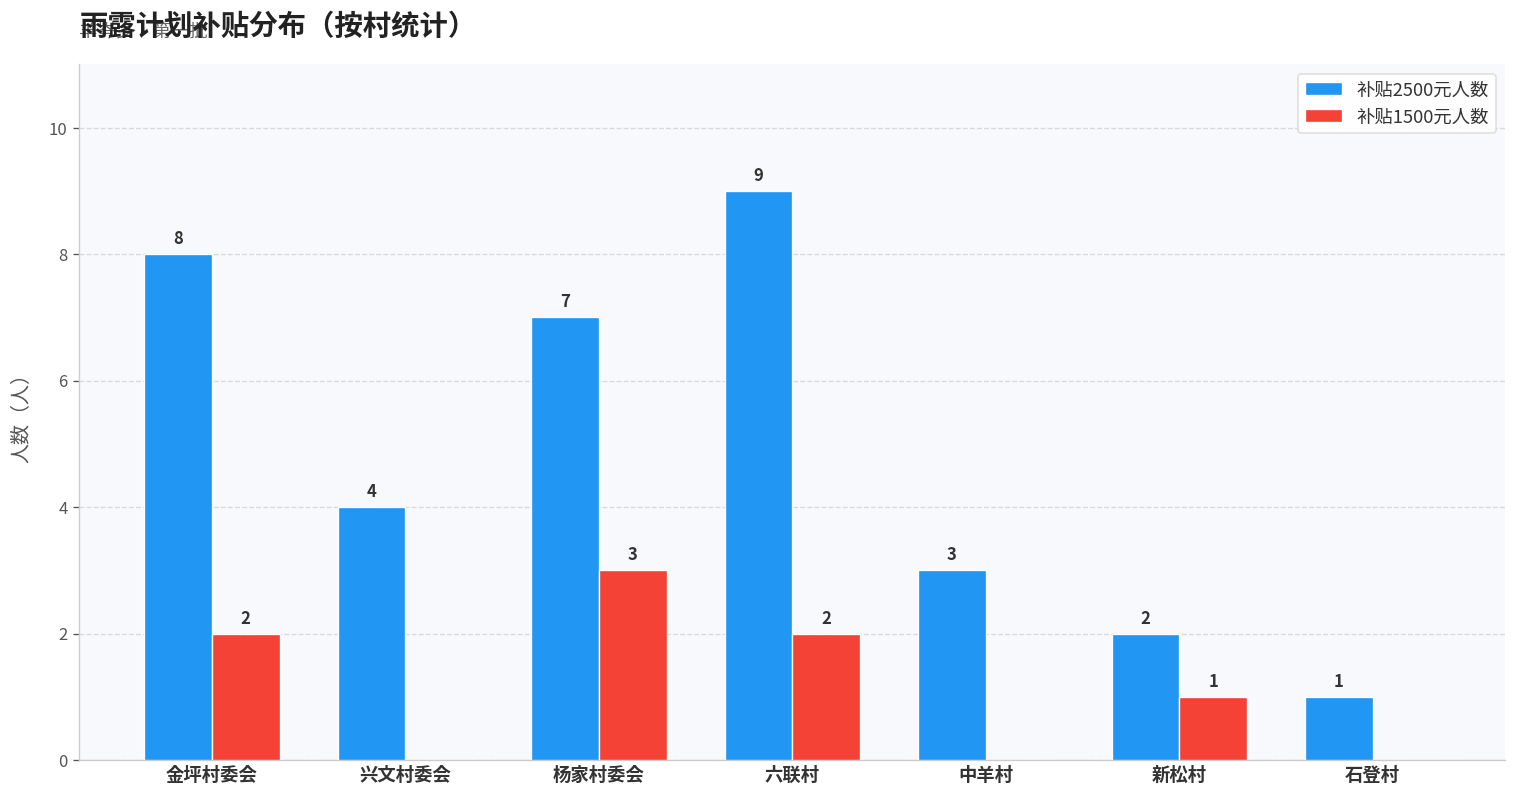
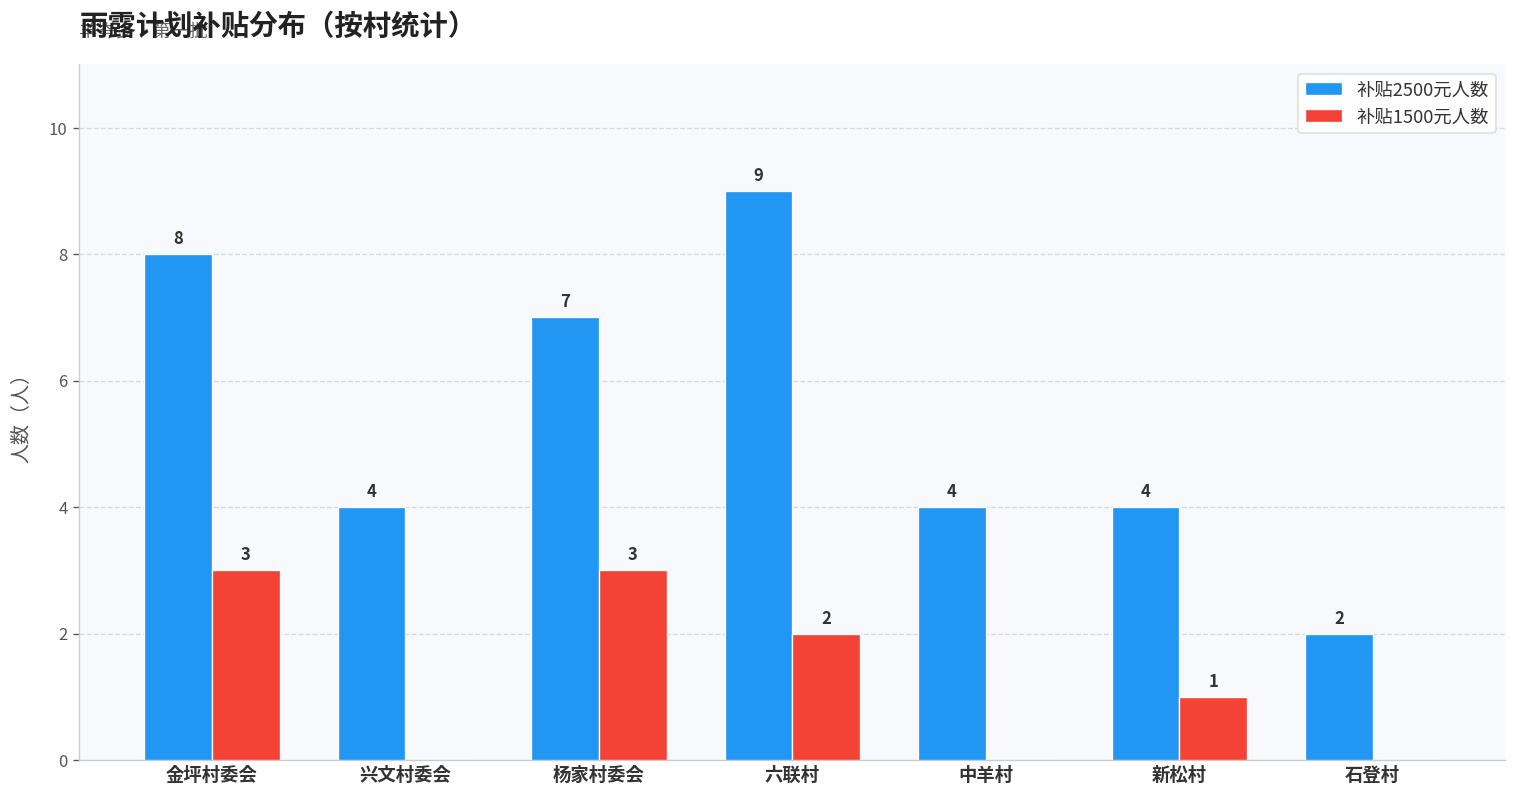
  {
    "补贴2500元人数": {
      "金坪村委会": 8,
      "兴文村委会": 4,
      "杨家村委会": 7,
      "六联村": 9,
-     "中羊村": 3,
-     "新松村": 2,
-     "石登村": 1
+     "中羊村": 4,
+     "新松村": 4,
+     "石登村": 2
    },
    "补贴1500元人数": {
-     "金坪村委会": 2,
+     "金坪村委会": 3,
      "杨家村委会": 3,
      "六联村": 2,
      "新松村": 1
    }
  }
